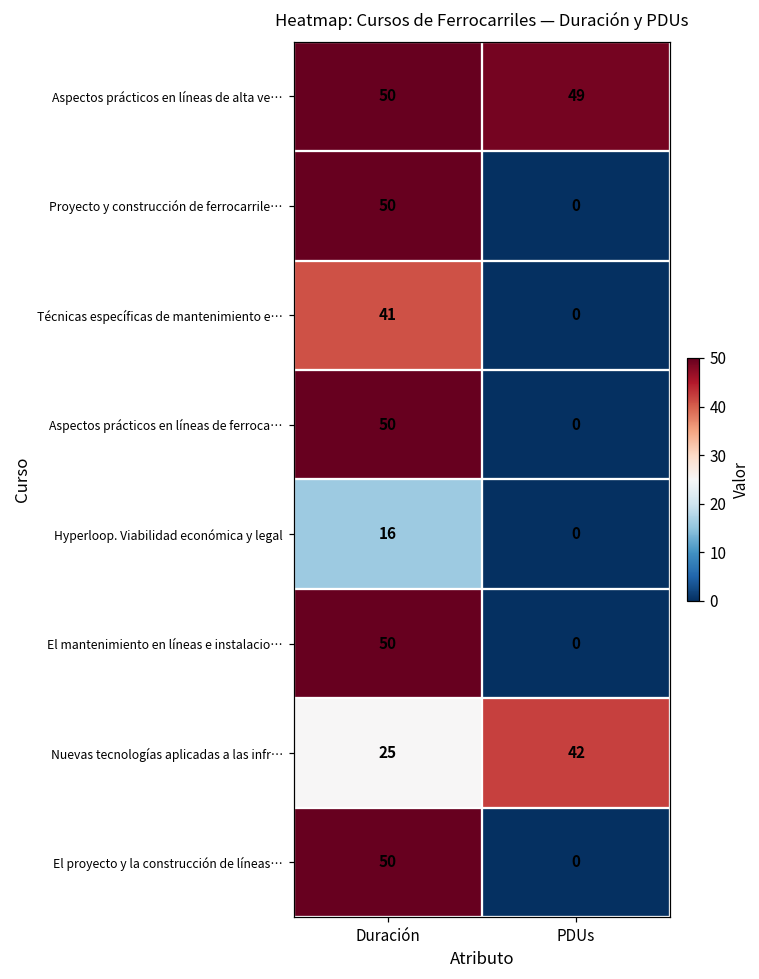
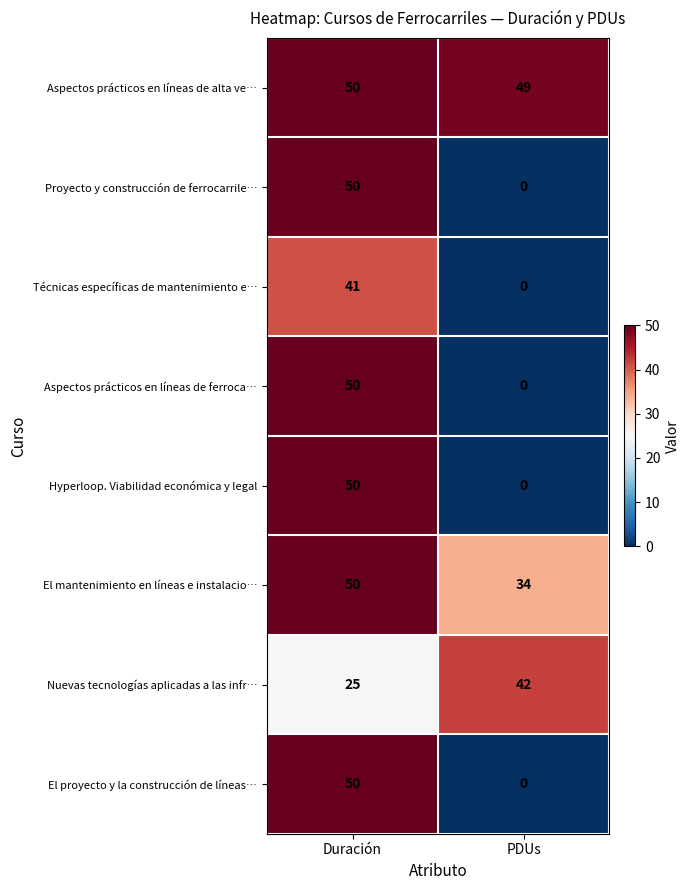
  {
    "Aspectos prácticos en líneas de alta ve…": {
      "Duración": 50,
      "PDUs": 49
    },
    "Proyecto y construcción de ferrocarrile…": {
      "Duración": 50,
      "PDUs": 0
    },
    "Técnicas específicas de mantenimiento e…": {
      "Duración": 41,
      "PDUs": 0
    },
    "Aspectos prácticos en líneas de ferroca…": {
      "Duración": 50,
      "PDUs": 0
    },
    "Hyperloop. Viabilidad económica y legal": {
-     "Duración": 16,
+     "Duración": 50,
      "PDUs": 0
    },
    "El mantenimiento en líneas e instalacio…": {
      "Duración": 50,
-     "PDUs": 0
+     "PDUs": 34
    },
    "Nuevas tecnologías aplicadas a las infr…": {
      "Duración": 25,
      "PDUs": 42
    },
    "El proyecto y la construcción de líneas…": {
      "Duración": 50,
      "PDUs": 0
    }
  }
